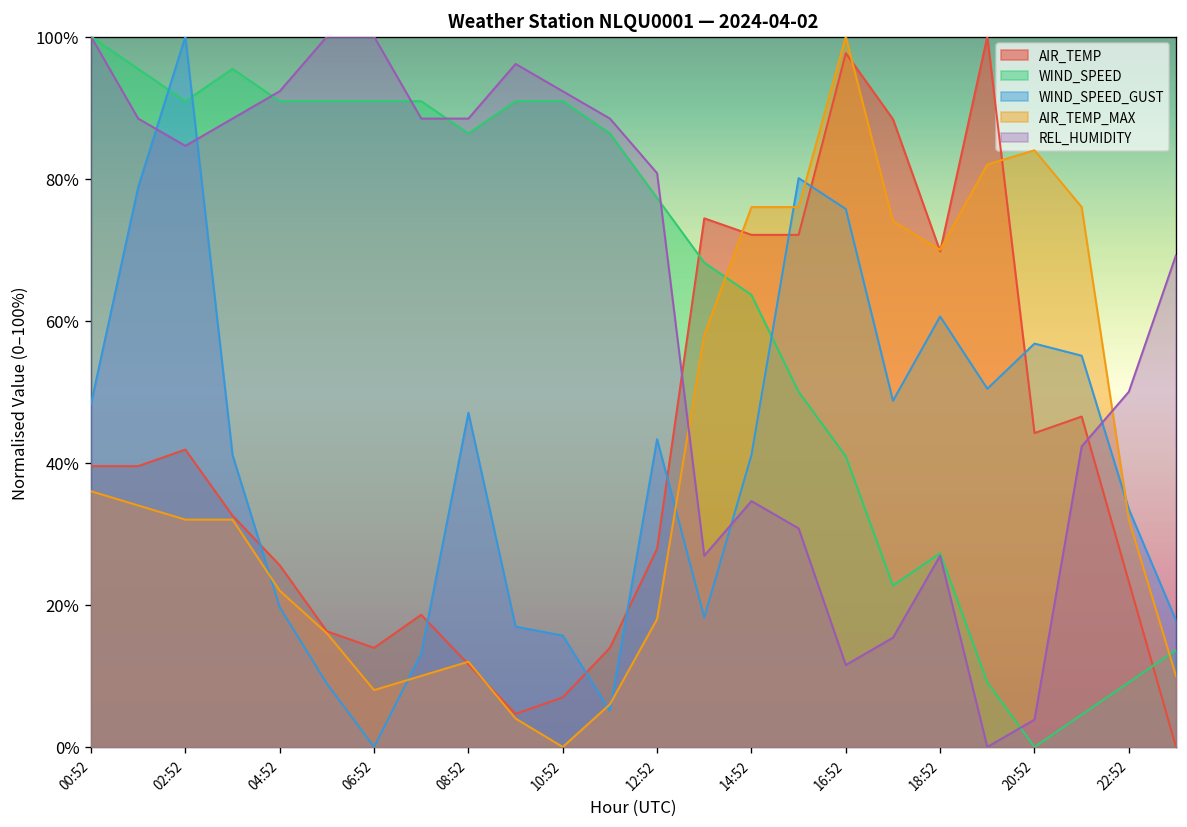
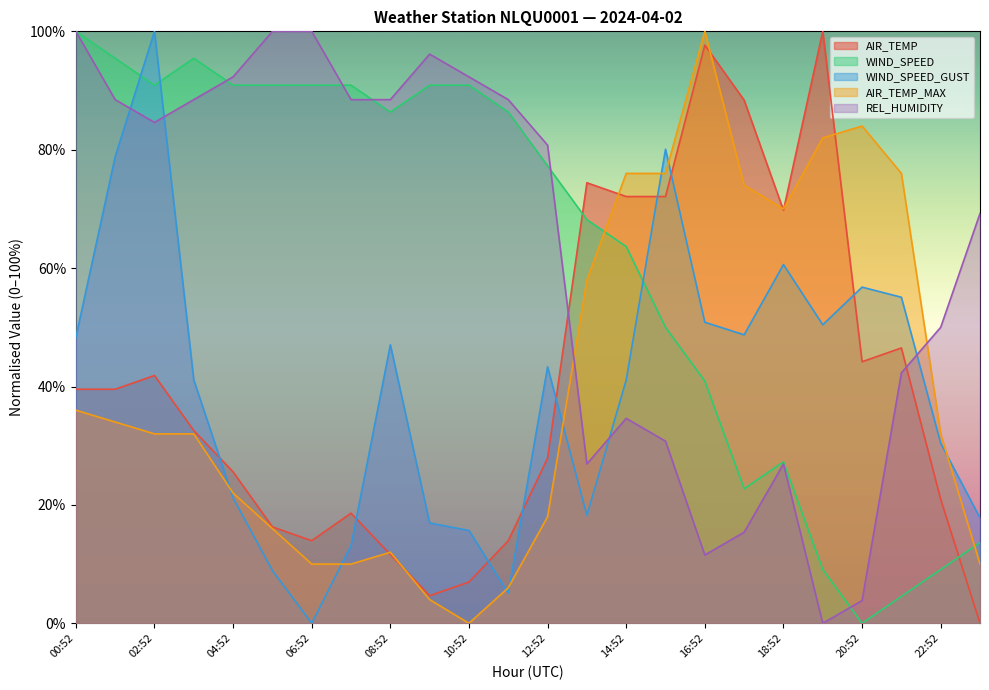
  {
    "AIR_TEMP": {
      "00:52": "40%",
      "02:52": "42%",
      "04:52": "26%",
      "06:52": "14%",
      "10:52": "7%",
      "12:52": "28%",
      "14:52": "72%",
      "16:52": "98%",
      "20:52": "44%",
-     "22:52": "23%"
+     "22:52": "21%"
    },
    "WIND_SPEED": {
      "02:52": "91%",
      "04:52": "91%",
      "06:52": "91%",
      "08:52": "86%",
      "10:52": "91%",
      "12:52": "77%",
      "14:52": "64%",
      "16:52": "41%",
      "20:52": "0%",
      "22:52": "9%"
    },
    "WIND_SPEED_GUST": {
      "00:52": "48%",
      "02:52": "100%",
-     "04:52": "20%",
+     "04:52": "21%",
      "06:52": "0%",
      "08:52": "47%",
      "10:52": "16%",
      "12:52": "43%",
      "14:52": "41%",
-     "16:52": "76%",
+     "16:52": "51%",
      "18:52": "61%",
      "20:52": "57%",
-     "22:52": "33%"
+     "22:52": "30%"
    },
    "AIR_TEMP_MAX": {
      "00:52": "36%",
      "02:52": "32%",
      "04:52": "22%",
-     "06:52": "8%",
+     "06:52": "10%",
      "10:52": "0%",
      "12:52": "18%",
      "14:52": "76%",
      "16:52": "100%",
      "20:52": "84%",
      "22:52": "32%"
    },
    "REL_HUMIDITY": {
      "02:52": "85%",
      "04:52": "92%",
      "06:52": "100%",
      "08:52": "88%",
      "10:52": "92%",
      "12:52": "81%",
      "14:52": "35%",
      "16:52": "12%",
      "20:52": "4%",
      "22:52": "50%"
    }
  }
